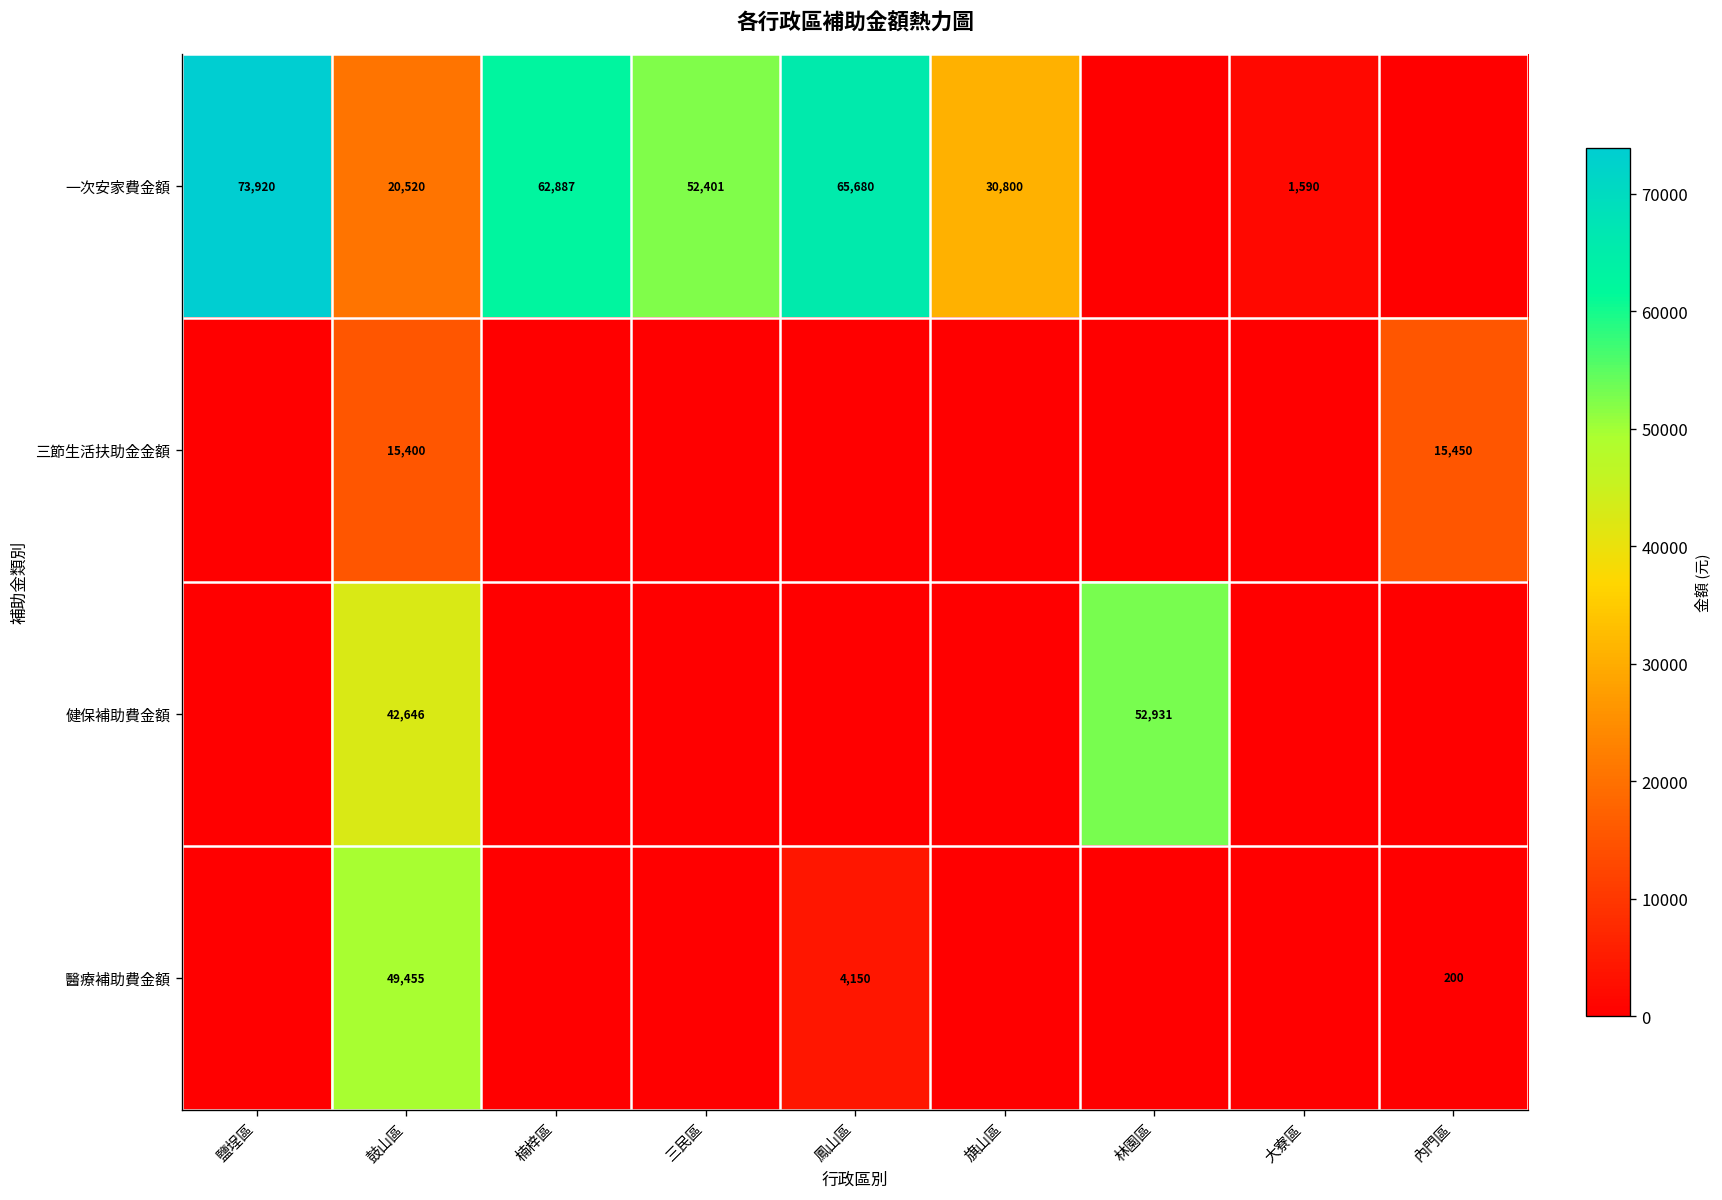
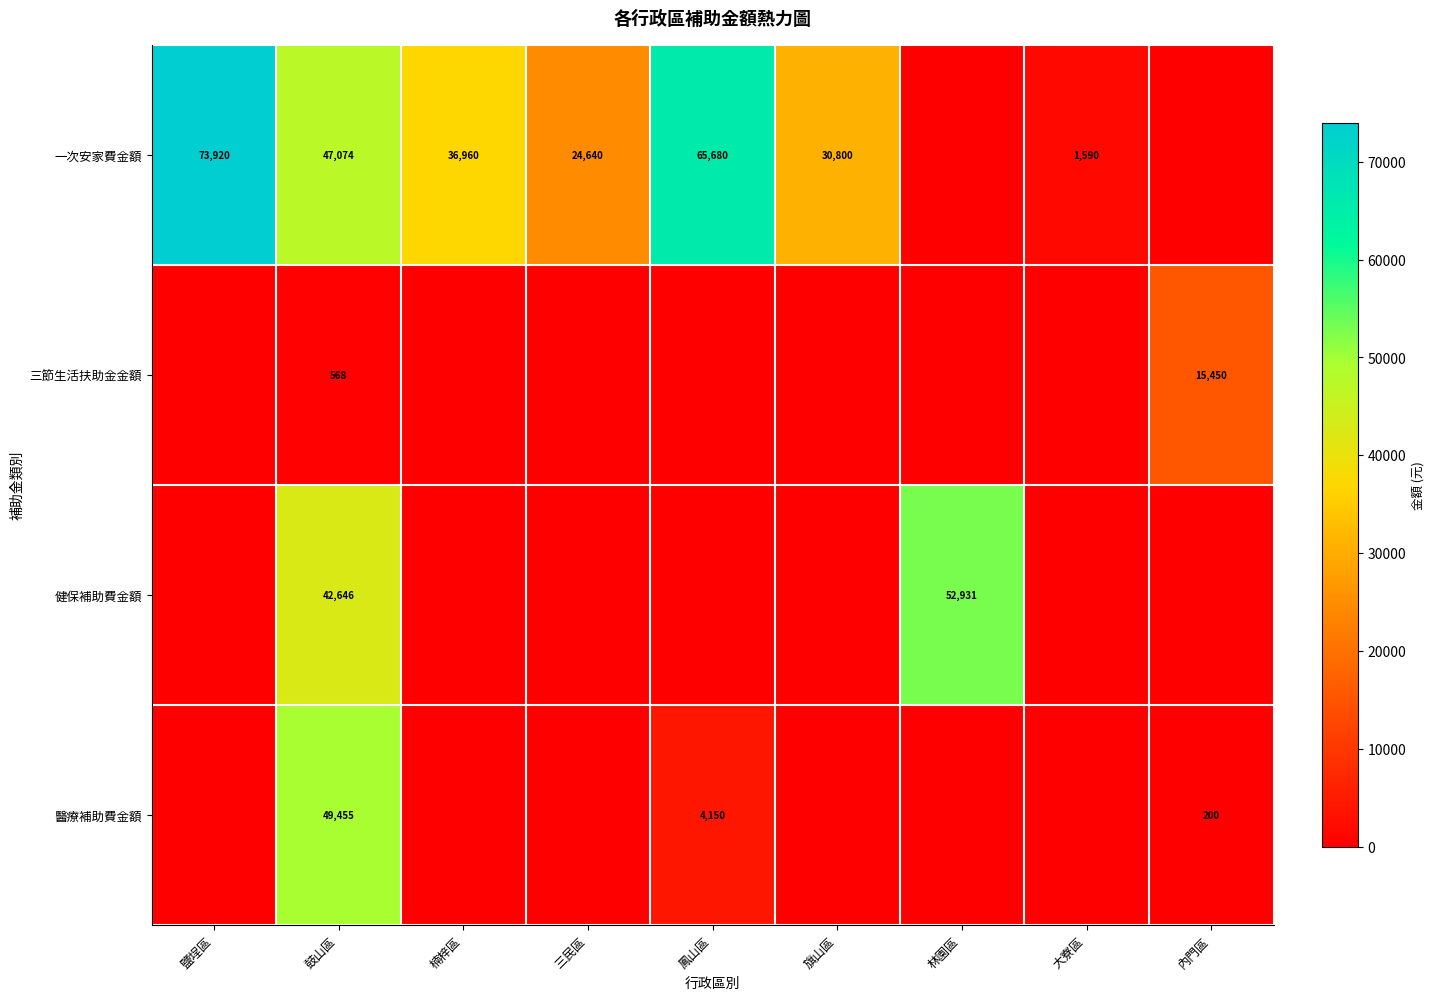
  {
    "一次安家費金額": {
      "鹽埕區": "73,920",
-     "鼓山區": "20,520",
-     "楠梓區": "62,887",
-     "三民區": "52,401",
+     "鼓山區": "47,074",
+     "楠梓區": "36,960",
+     "三民區": "24,640",
      "鳳山區": "65,680",
      "旗山區": "30,800",
      "大寮區": "1,590"
    },
    "三節生活扶助金金額": {
-     "鼓山區": "15,400",
+     "鼓山區": "568",
      "內門區": "15,450"
    },
    "健保補助費金額": {
      "鼓山區": "42,646",
      "林園區": "52,931"
    },
    "醫療補助費金額": {
      "鼓山區": "49,455",
      "鳳山區": "4,150",
      "內門區": "200"
    }
  }
